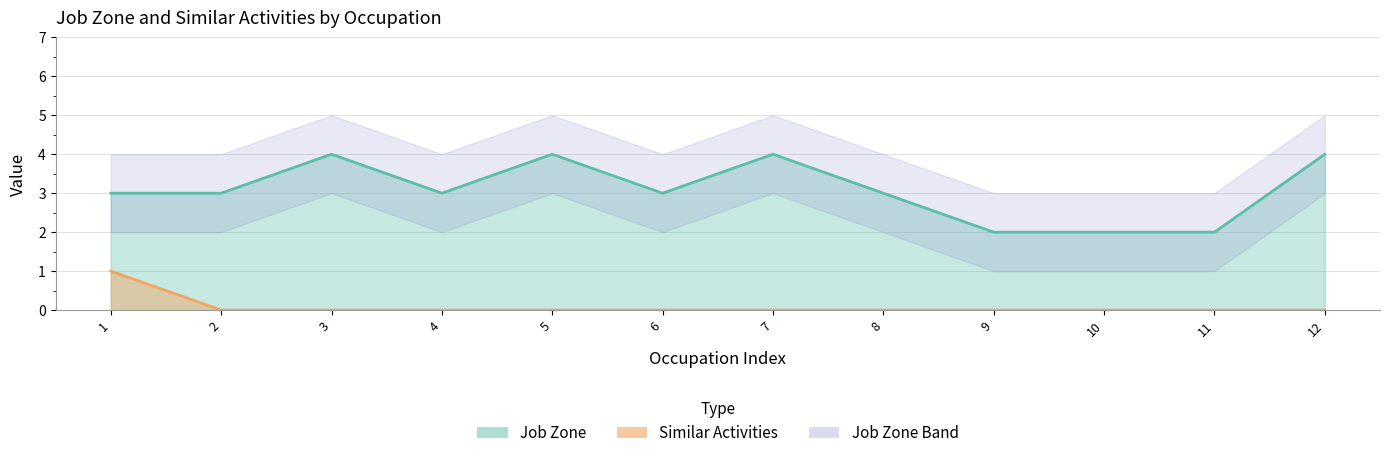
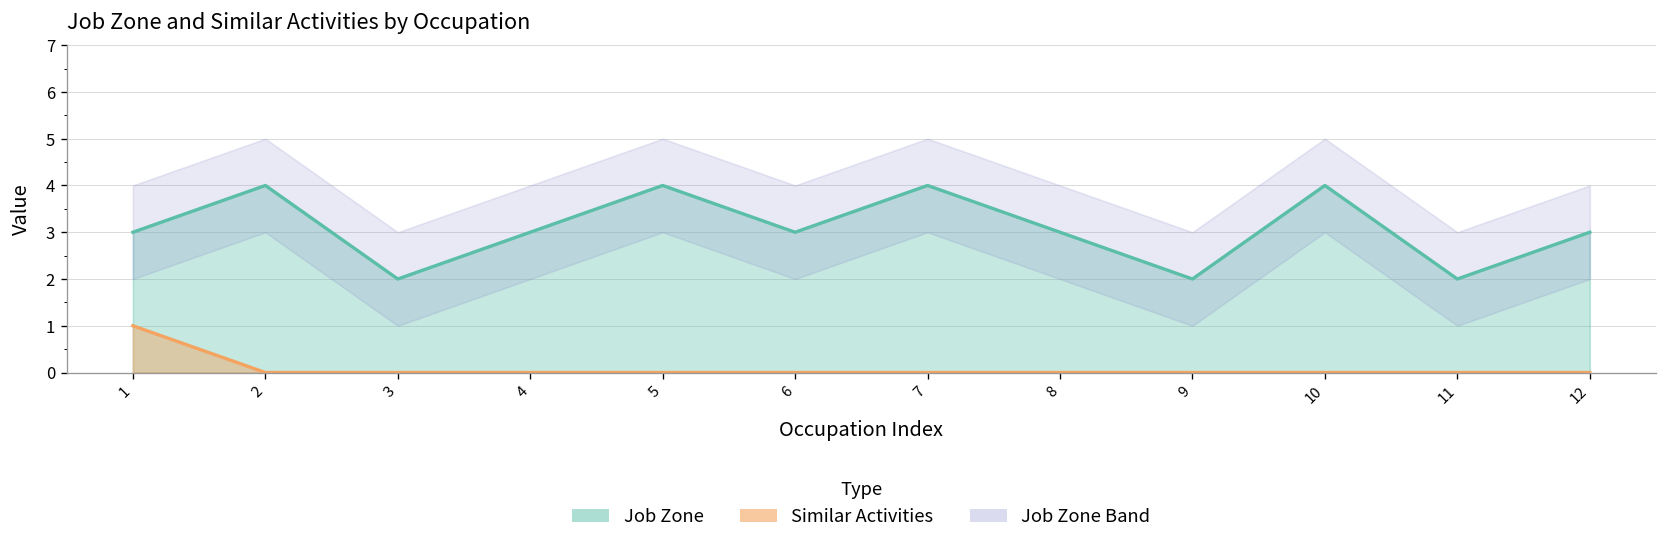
  {
    "Job Zone": {
      "1": 3,
-     "2": 3,
-     "3": 4,
+     "2": 4,
+     "3": 2,
      "4": 3,
      "5": 4,
      "6": 3,
      "7": 4,
      "8": 3,
      "9": 2,
-     "10": 2,
+     "10": 4,
      "11": 2,
-     "12": 4
+     "12": 3
    },
    "Similar Activities": {
      "1": 1,
      "2": 0,
      "3": 0,
      "4": 0,
      "5": 0,
      "6": 0,
      "7": 0,
      "8": 0,
      "9": 0,
      "10": 0,
      "11": 0,
      "12": 0
    }
  }
